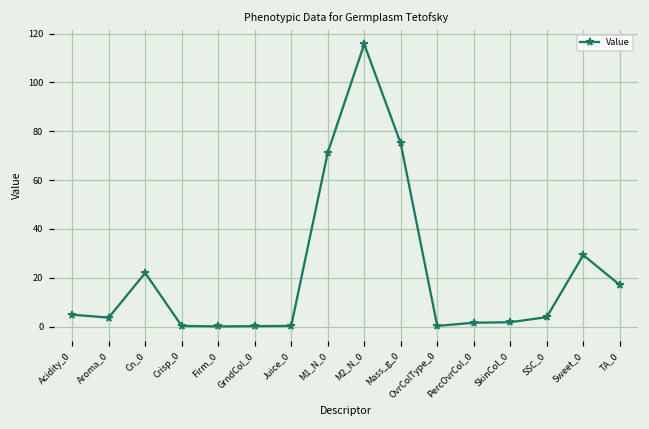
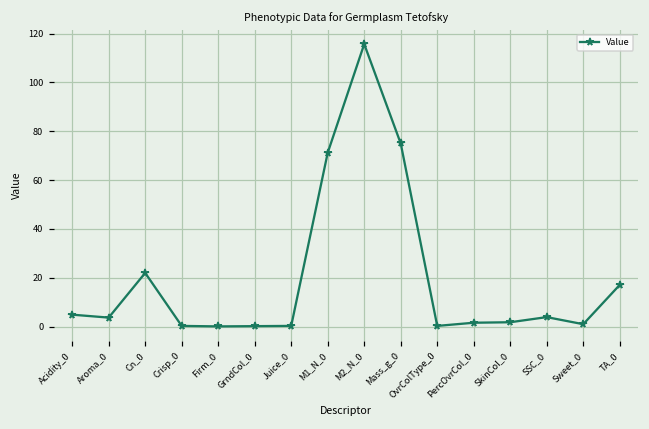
  {
    "Acidity_0": 5,
    "Aroma_0": 4,
    "Cn_0": 22,
    "Crisp_0": 0,
    "Firm_0": 0,
    "GrndCol_0": 0,
    "Juice_0": 0,
    "M1_N_0": 71,
    "M2_N_0": 116,
    "Mass_g_0": 75,
    "OvrColType_0": 0,
    "PercOvrCol_0": 2,
    "SkinCol_0": 2,
    "SSC_0": 4,
-   "Sweet_0": 29,
+   "Sweet_0": 1,
    "TA_0": 17
  }
